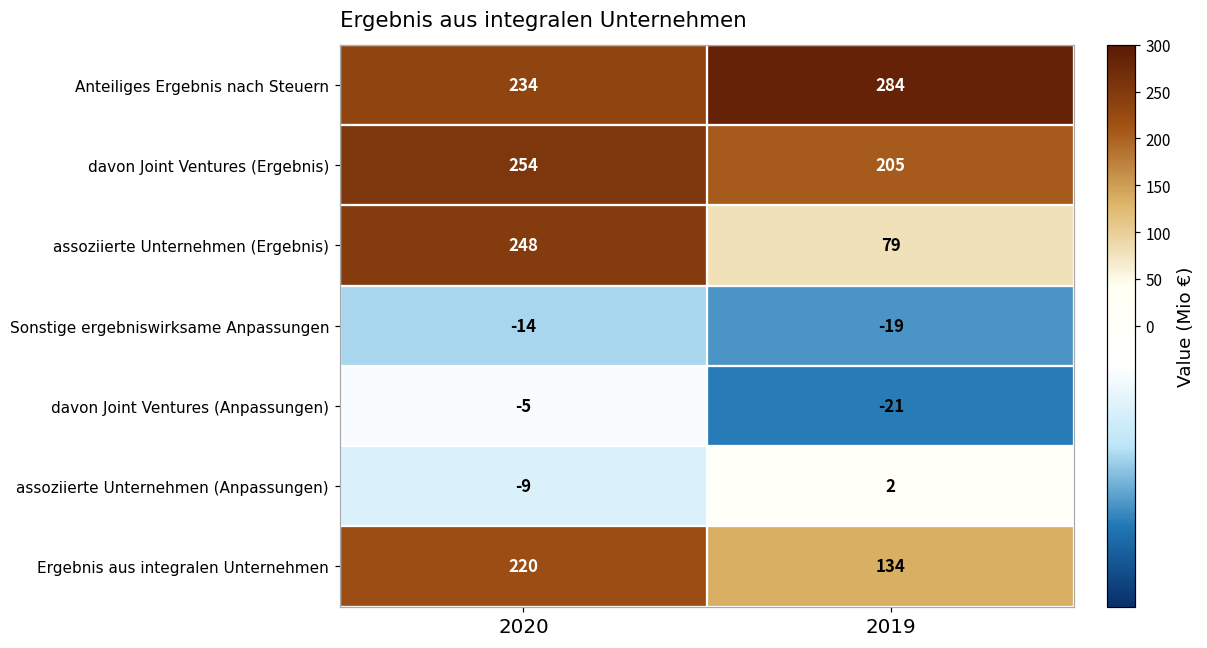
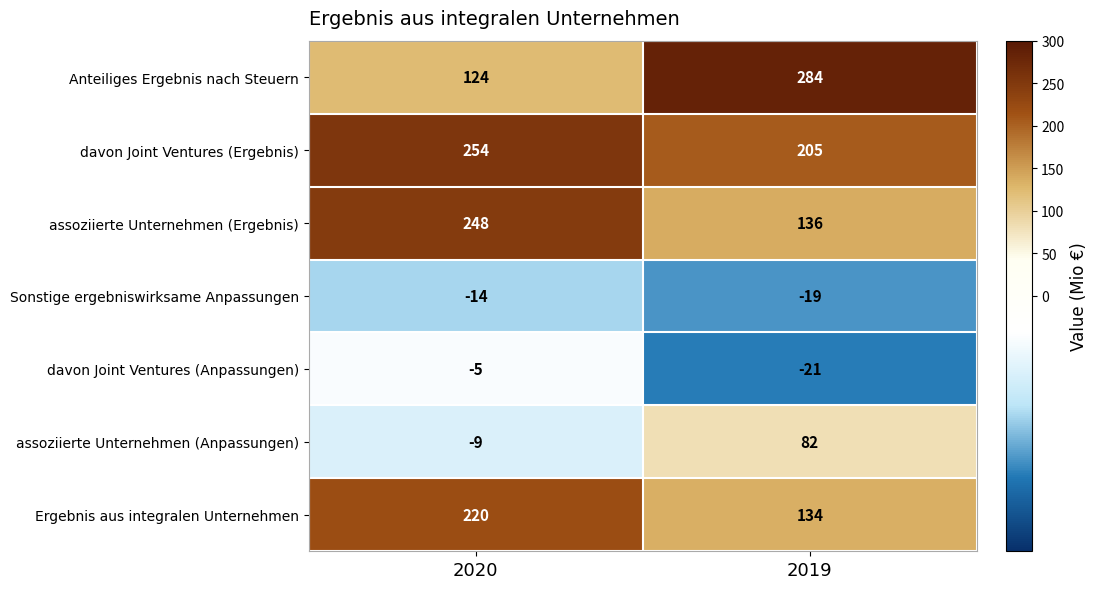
  {
    "Anteiliges Ergebnis nach Steuern": {
-     "2020": 234,
+     "2020": 124,
      "2019": 284
    },
    "davon Joint Ventures (Ergebnis)": {
      "2020": 254,
      "2019": 205
    },
    "assoziierte Unternehmen (Ergebnis)": {
      "2020": 248,
-     "2019": 79
+     "2019": 136
    },
    "Sonstige ergebniswirksame Anpassungen": {
      "2020": -14,
      "2019": -19
    },
    "davon Joint Ventures (Anpassungen)": {
      "2020": -5,
      "2019": -21
    },
    "assoziierte Unternehmen (Anpassungen)": {
      "2020": -9,
-     "2019": 2
+     "2019": 82
    },
    "Ergebnis aus integralen Unternehmen": {
      "2020": 220,
      "2019": 134
    }
  }
